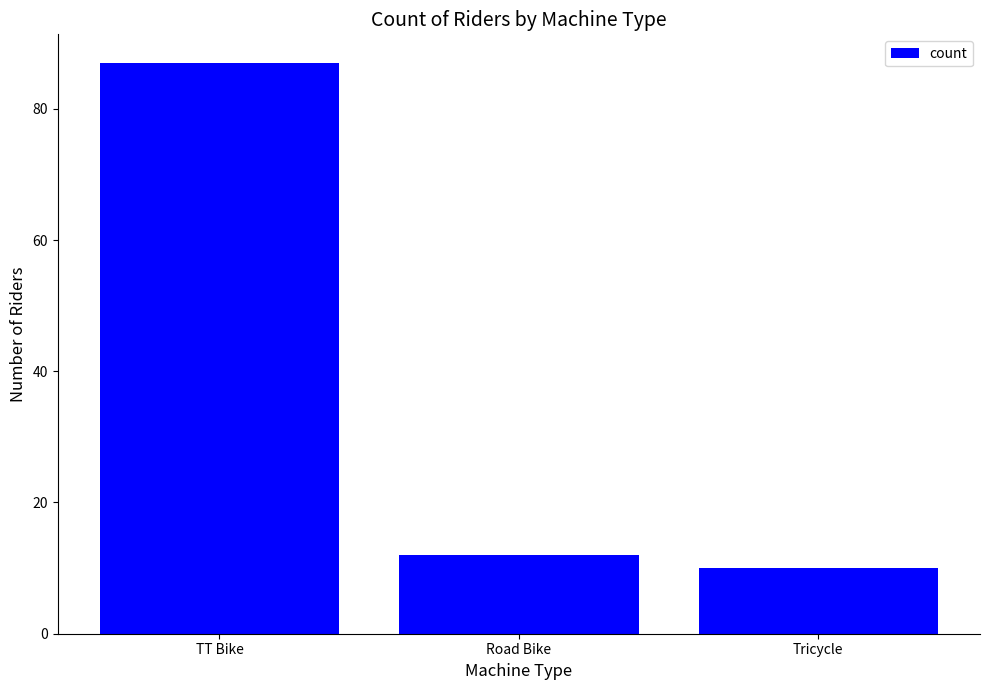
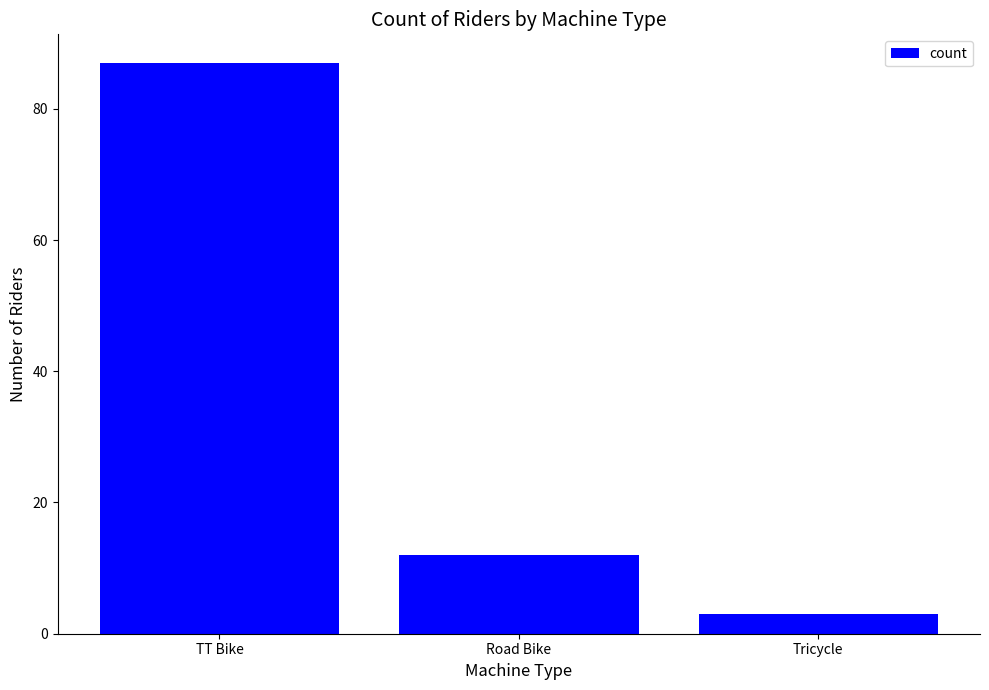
  {
    "TT Bike": 87,
    "Road Bike": 12,
-   "Tricycle": 10
+   "Tricycle": 3
  }
